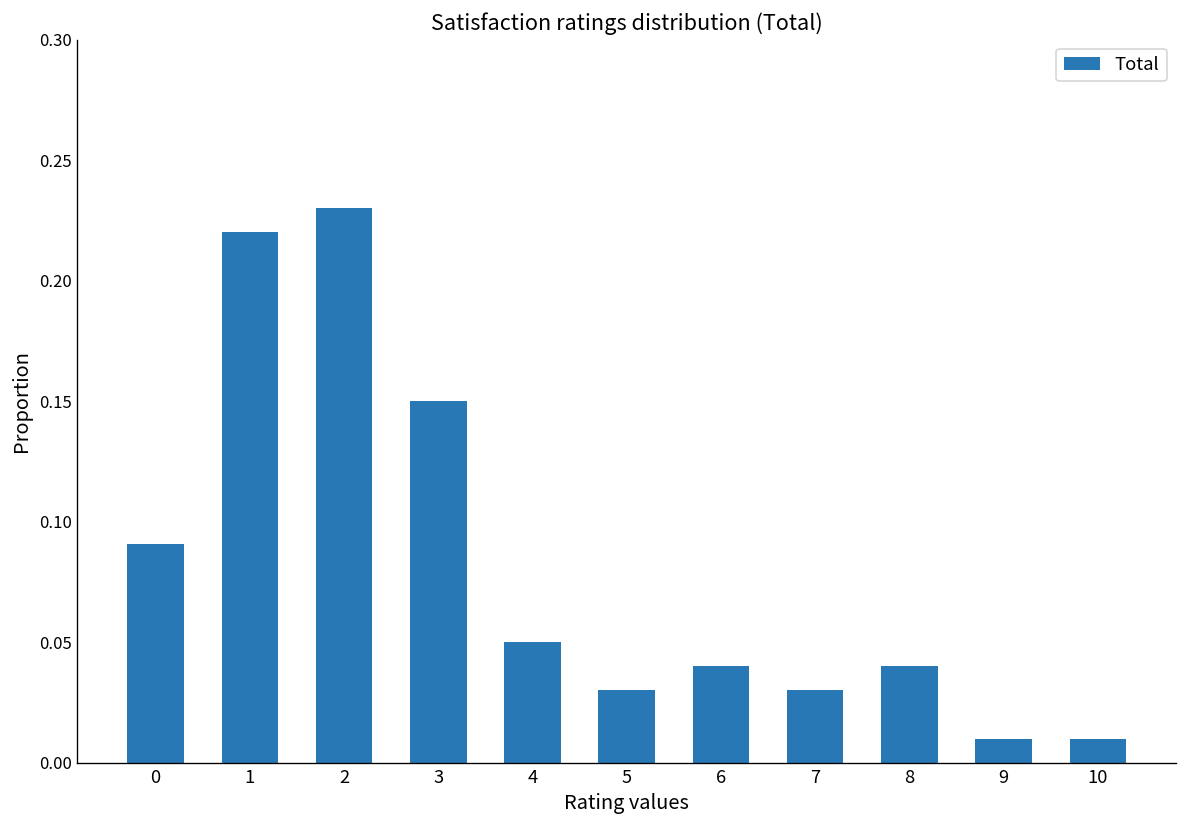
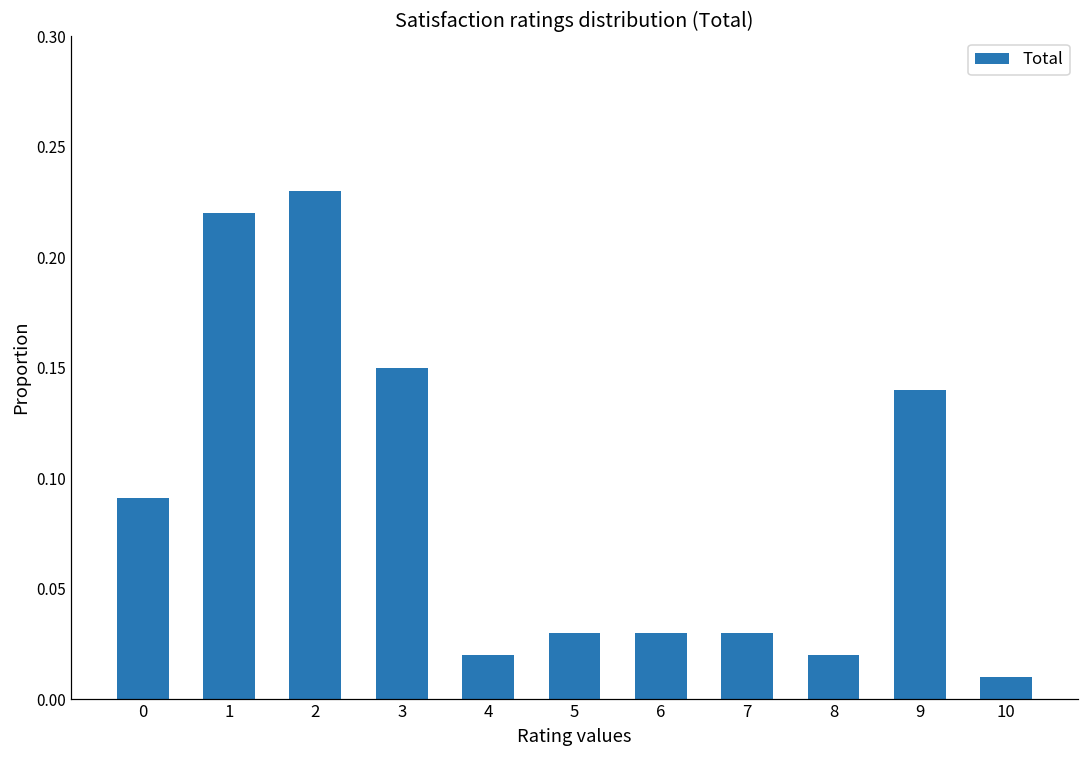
  {
    "0": 0.09,
    "1": 0.22,
    "2": 0.23,
    "3": 0.15,
-   "4": 0.05,
+   "4": 0.02,
    "5": 0.03,
-   "6": 0.04,
+   "6": 0.03,
    "7": 0.03,
-   "8": 0.04,
-   "9": 0.01,
+   "8": 0.02,
+   "9": 0.14,
    "10": 0.01
  }
